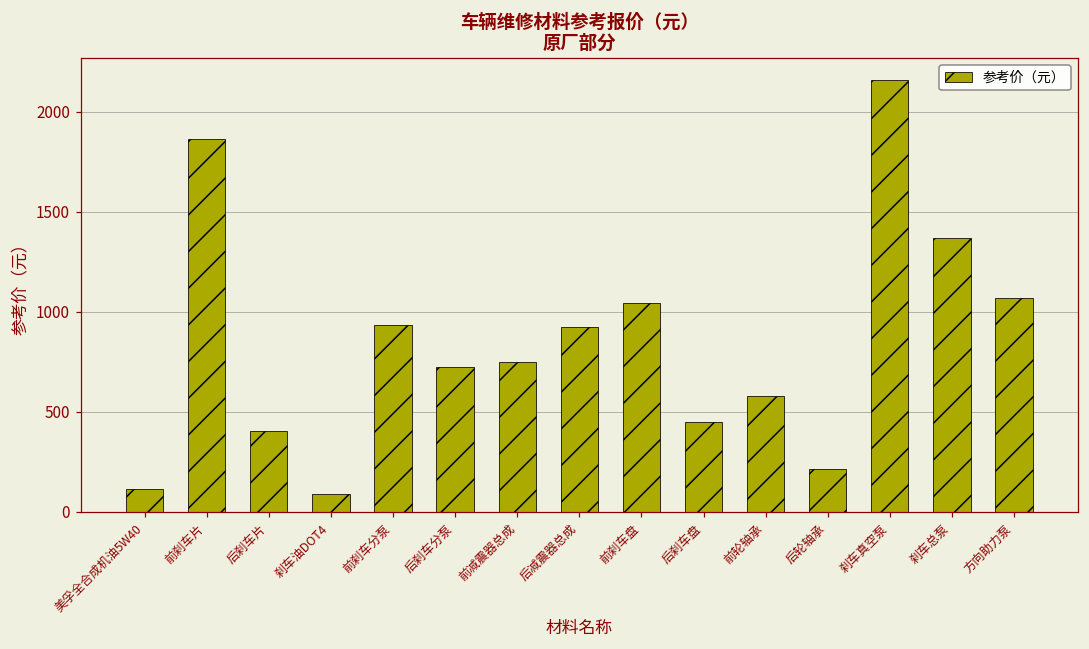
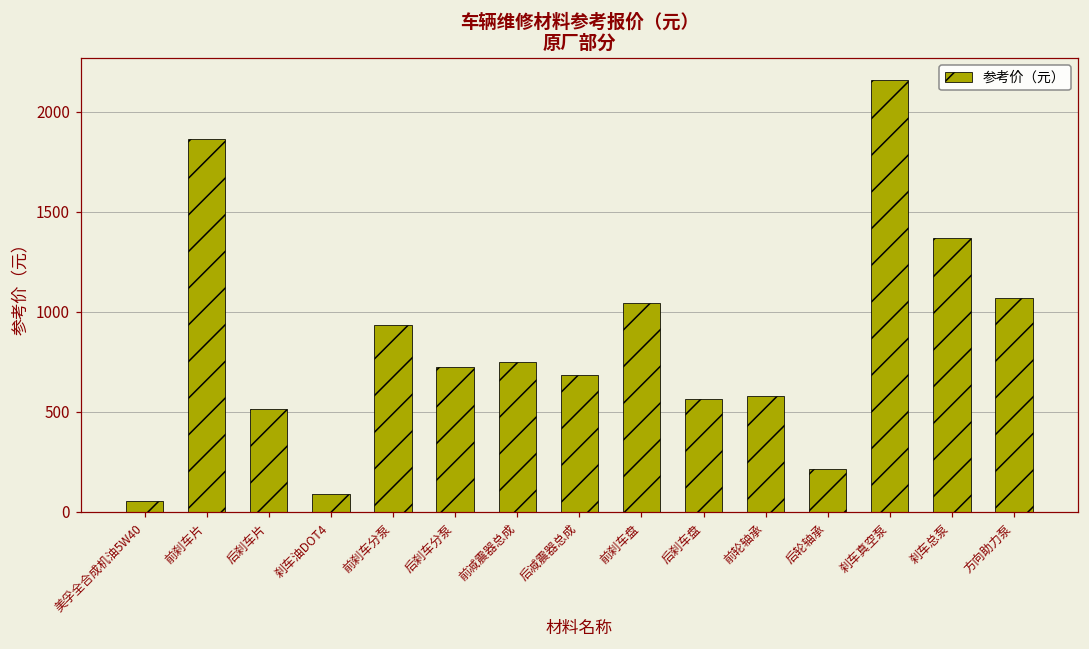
  {
-   "美孚全合成机油5W40": 110,
+   "美孚全合成机油5W40": 50,
    "前刹车片": 1860,
-   "后刹车片": 400,
+   "后刹车片": 520,
    "刹车油DOT4": 90,
    "前刹车分泵": 930,
    "后刹车分泵": 720,
    "前减震器总成": 750,
-   "后减震器总成": 920,
+   "后减震器总成": 680,
    "前刹车盘": 1040,
-   "后刹车盘": 450,
+   "后刹车盘": 570,
    "前轮轴承": 580,
    "后轮轴承": 220,
    "刹车真空泵": 2160,
    "刹车总泵": 1370,
    "方向助力泵": 1070
  }
